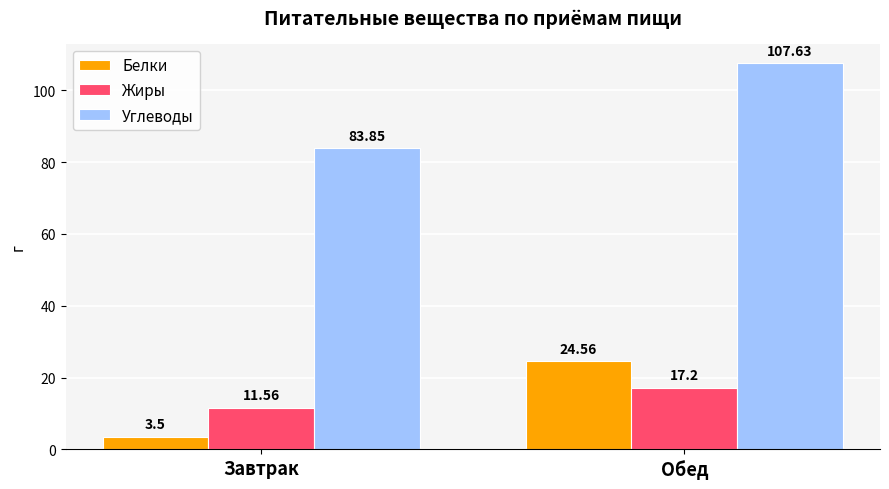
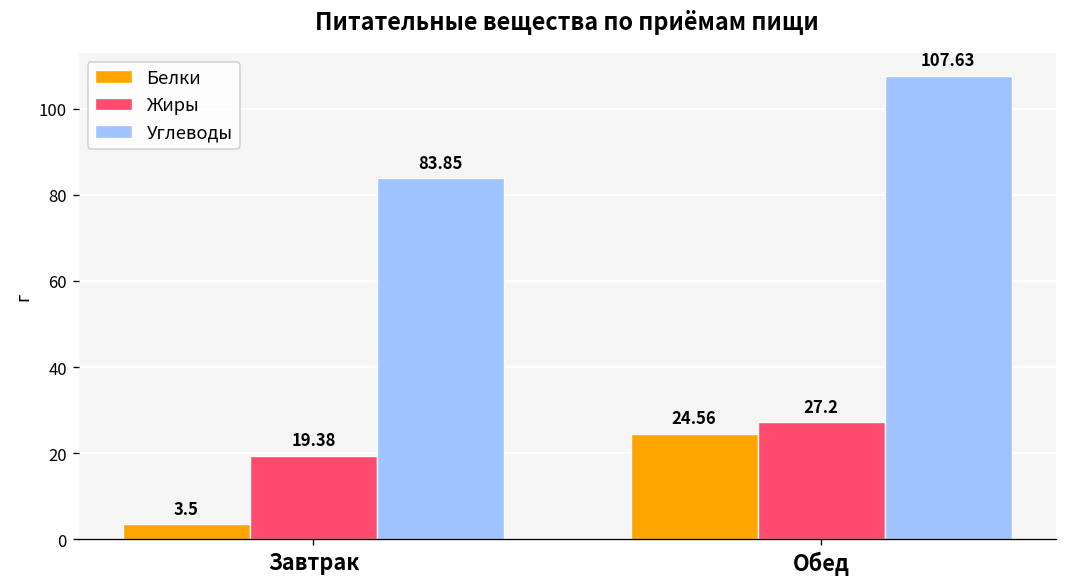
  {
    "Белки": {
      "Завтрак": 3.5,
      "Обед": 24.56
    },
    "Жиры": {
-     "Завтрак": 11.56,
-     "Обед": 17.2
+     "Завтрак": 19.38,
+     "Обед": 27.2
    },
    "Углеводы": {
      "Завтрак": 83.85,
      "Обед": 107.63
    }
  }
